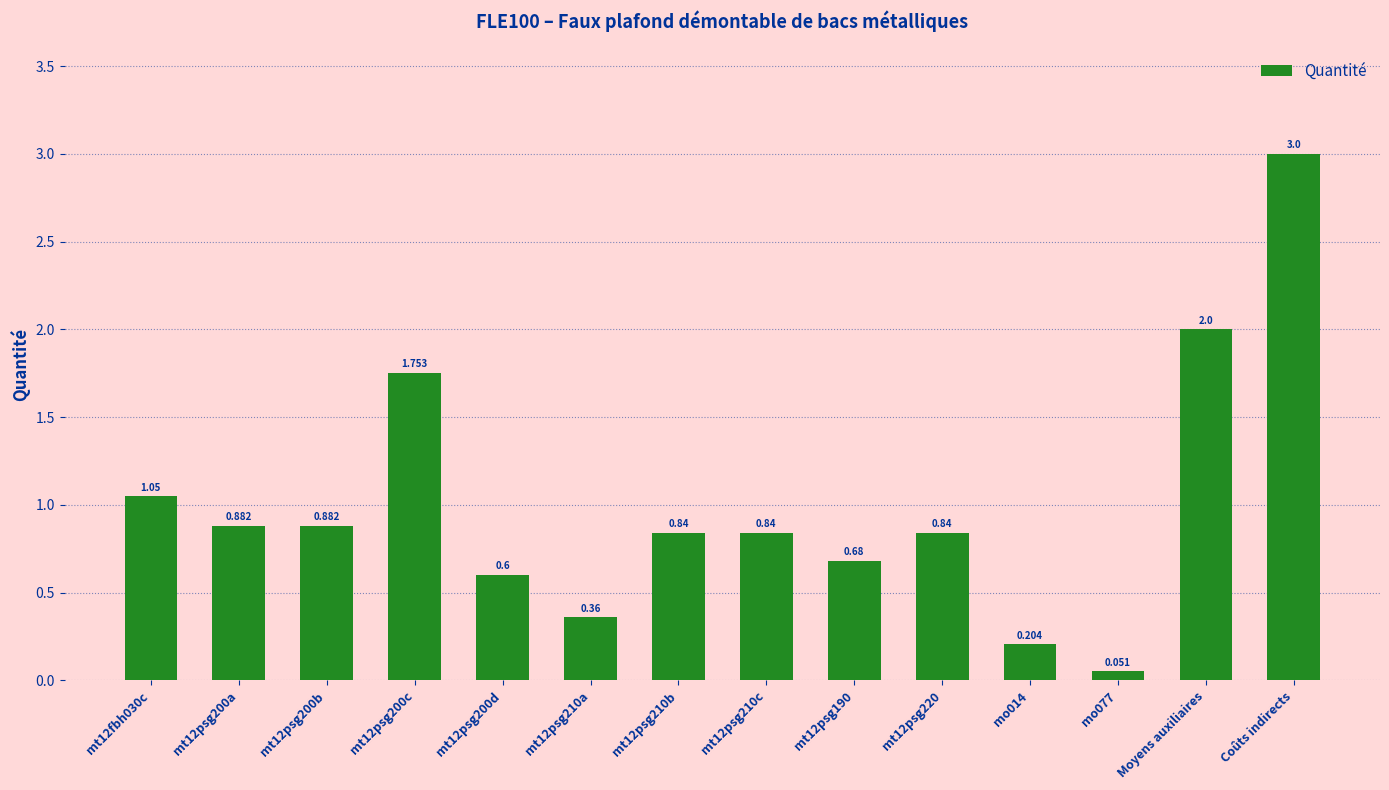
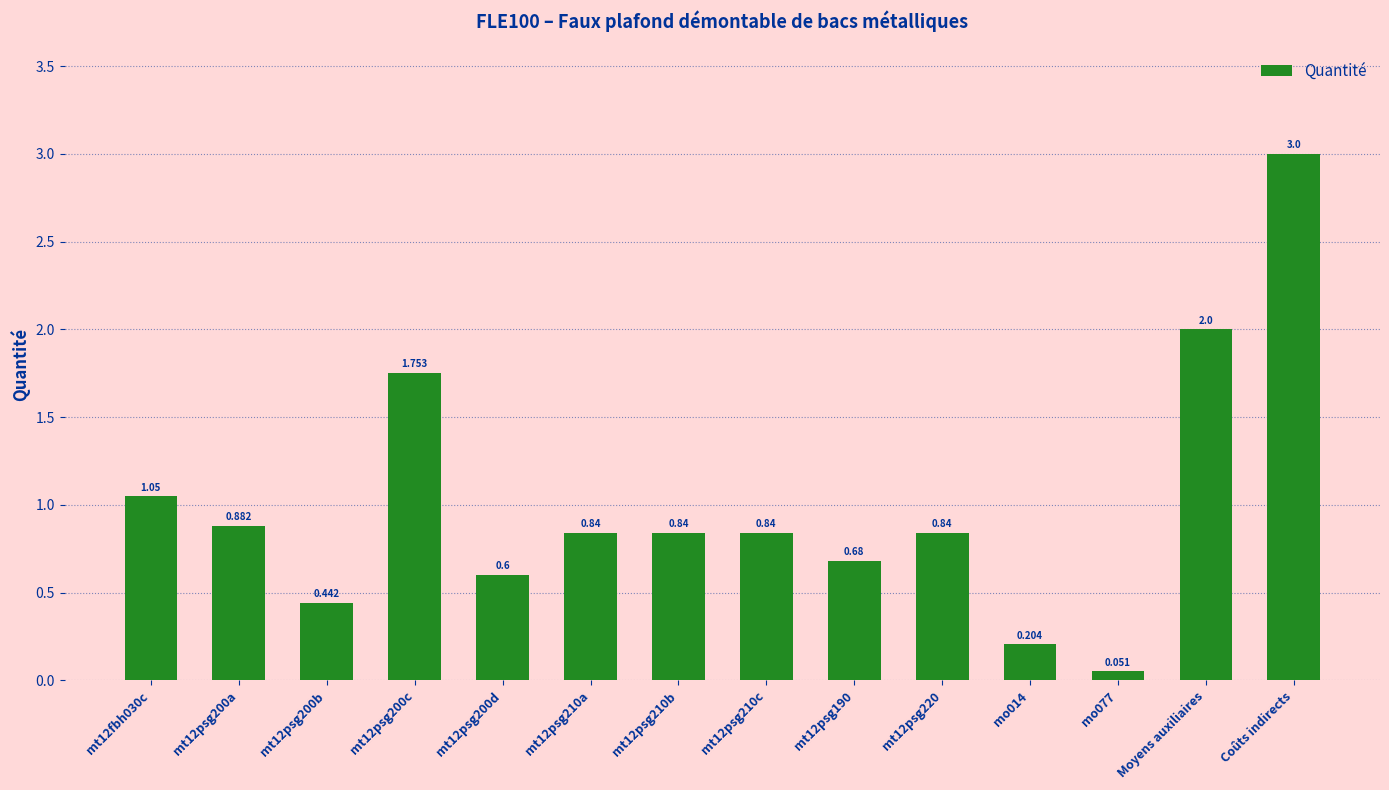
  {
    "mt12fbh030c": 1.05,
    "mt12psg200a": 0.882,
-   "mt12psg200b": 0.882,
+   "mt12psg200b": 0.442,
    "mt12psg200c": 1.753,
    "mt12psg200d": 0.6,
-   "mt12psg210a": 0.36,
+   "mt12psg210a": 0.84,
    "mt12psg210b": 0.84,
    "mt12psg210c": 0.84,
    "mt12psg190": 0.68,
    "mt12psg220": 0.84,
    "mo014": 0.204,
    "mo077": 0.051,
    "Moyens auxiliaires": 2.0,
    "Coûts indirects": 3.0
  }
